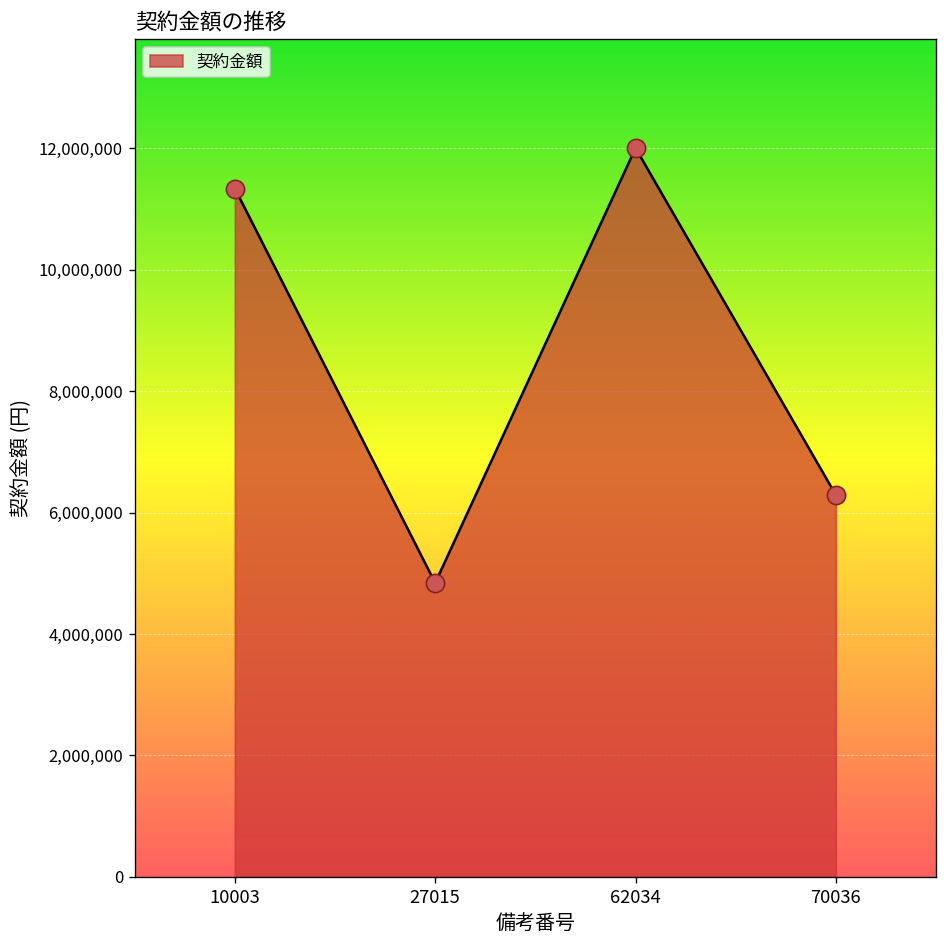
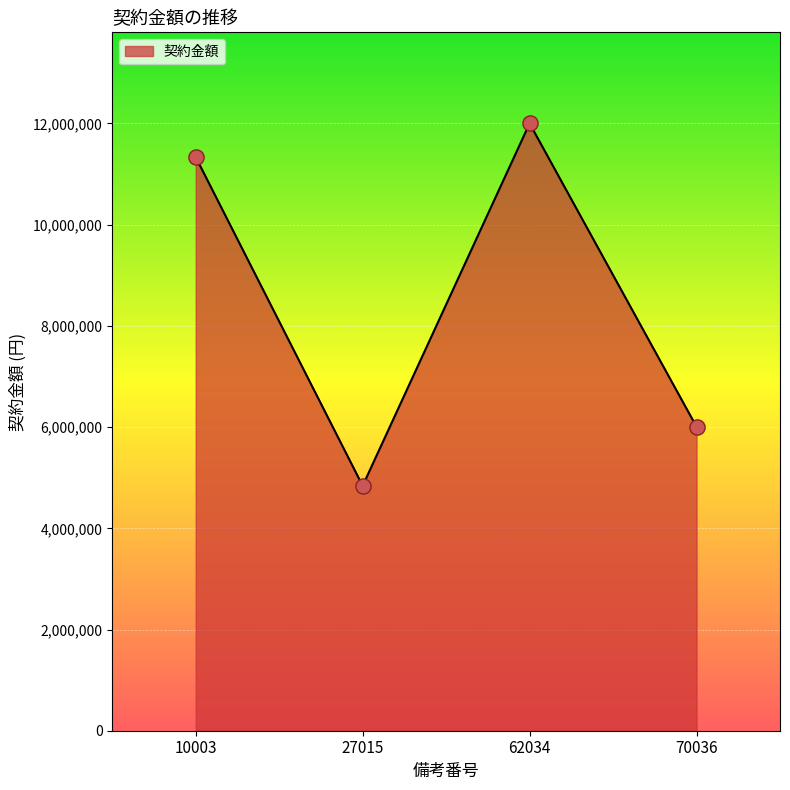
  {
    "10003": "11,300,000",
    "27015": "4,800,000",
    "62034": "12,000,000",
-   "70036": "6,300,000"
+   "70036": "6,000,000"
  }
